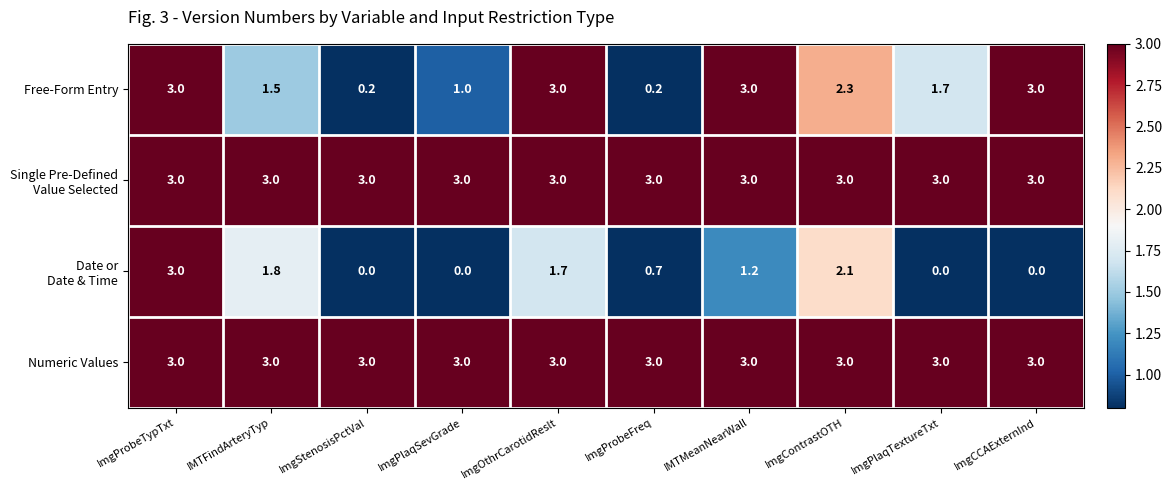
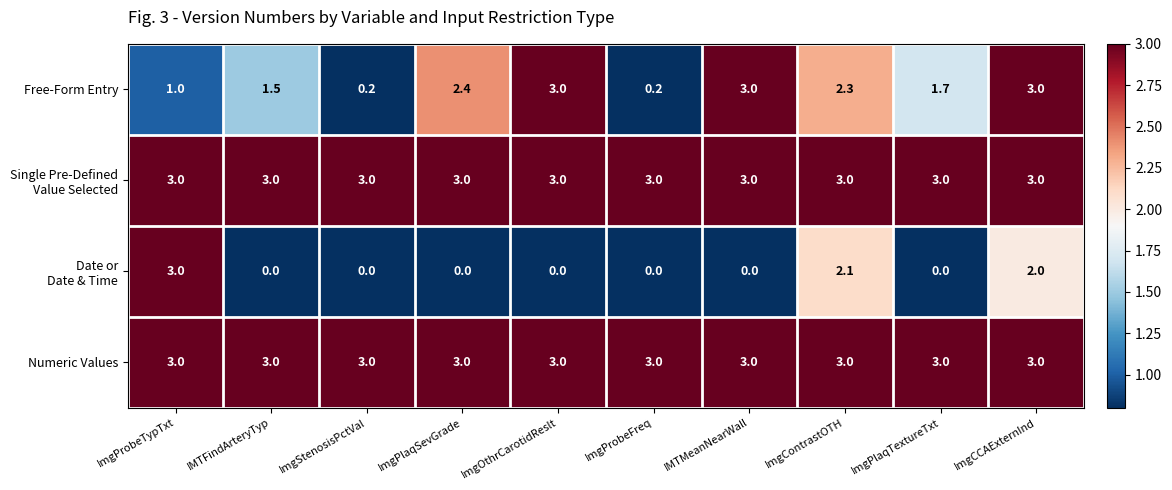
  {
    "Free-Form Entry": {
-     "ImgProbeTypTxt": 3.0,
+     "ImgProbeTypTxt": 1.0,
      "IMTFindArteryTyp": 1.5,
      "ImgStenosisPctVal": 0.2,
-     "ImgPlaqSevGrade": 1.0,
+     "ImgPlaqSevGrade": 2.4,
      "ImgOthrCarotidReslt": 3.0,
      "ImgProbeFreq": 0.2,
      "IMTMeanNearWall": 3.0,
      "ImgContrastOTH": 2.3,
      "ImgPlaqTextureTxt": 1.7,
      "ImgCCAExternInd": 3.0
    },
    "Single Pre-Defined Value Selected": {
      "ImgProbeTypTxt": 3.0,
      "IMTFindArteryTyp": 3.0,
      "ImgStenosisPctVal": 3.0,
      "ImgPlaqSevGrade": 3.0,
      "ImgOthrCarotidReslt": 3.0,
      "ImgProbeFreq": 3.0,
      "IMTMeanNearWall": 3.0,
      "ImgContrastOTH": 3.0,
      "ImgPlaqTextureTxt": 3.0,
      "ImgCCAExternInd": 3.0
    },
    "Date or Date & Time": {
      "ImgProbeTypTxt": 3.0,
-     "IMTFindArteryTyp": 1.8,
+     "IMTFindArteryTyp": 0.0,
      "ImgStenosisPctVal": 0.0,
      "ImgPlaqSevGrade": 0.0,
-     "ImgOthrCarotidReslt": 1.7,
-     "ImgProbeFreq": 0.7,
-     "IMTMeanNearWall": 1.2,
+     "ImgOthrCarotidReslt": 0.0,
+     "ImgProbeFreq": 0.0,
+     "IMTMeanNearWall": 0.0,
      "ImgContrastOTH": 2.1,
      "ImgPlaqTextureTxt": 0.0,
-     "ImgCCAExternInd": 0.0
+     "ImgCCAExternInd": 2.0
    },
    "Numeric Values": {
      "ImgProbeTypTxt": 3.0,
      "IMTFindArteryTyp": 3.0,
      "ImgStenosisPctVal": 3.0,
      "ImgPlaqSevGrade": 3.0,
      "ImgOthrCarotidReslt": 3.0,
      "ImgProbeFreq": 3.0,
      "IMTMeanNearWall": 3.0,
      "ImgContrastOTH": 3.0,
      "ImgPlaqTextureTxt": 3.0,
      "ImgCCAExternInd": 3.0
    }
  }
